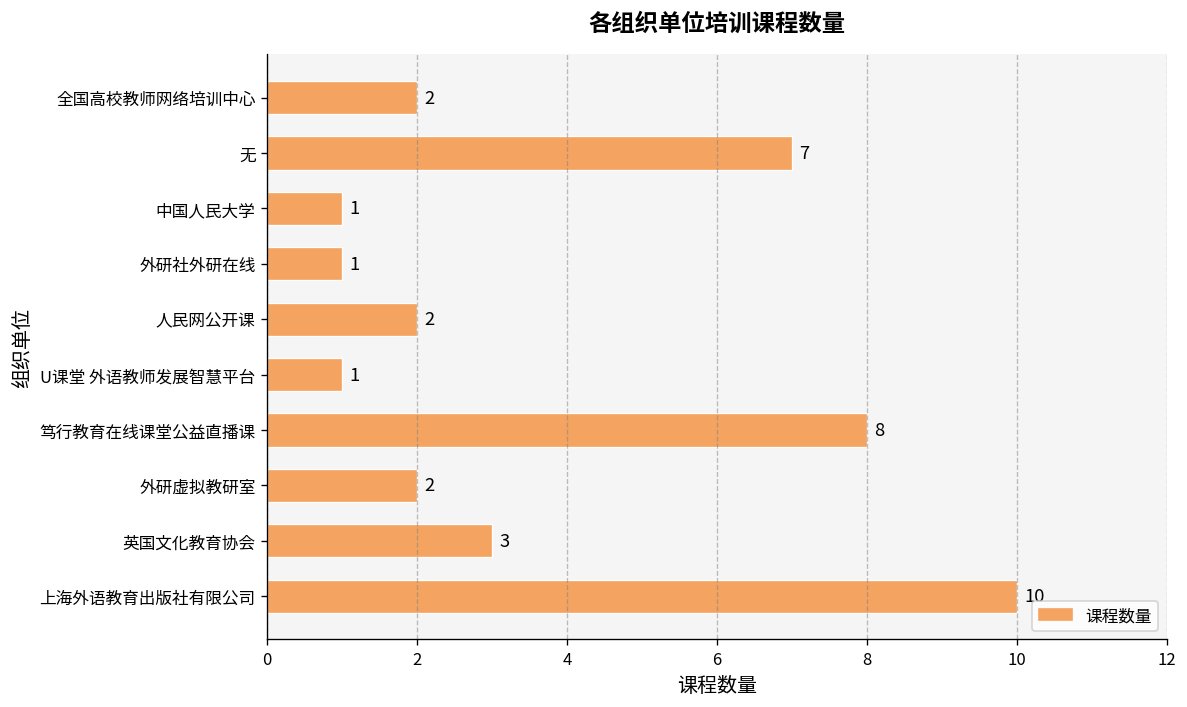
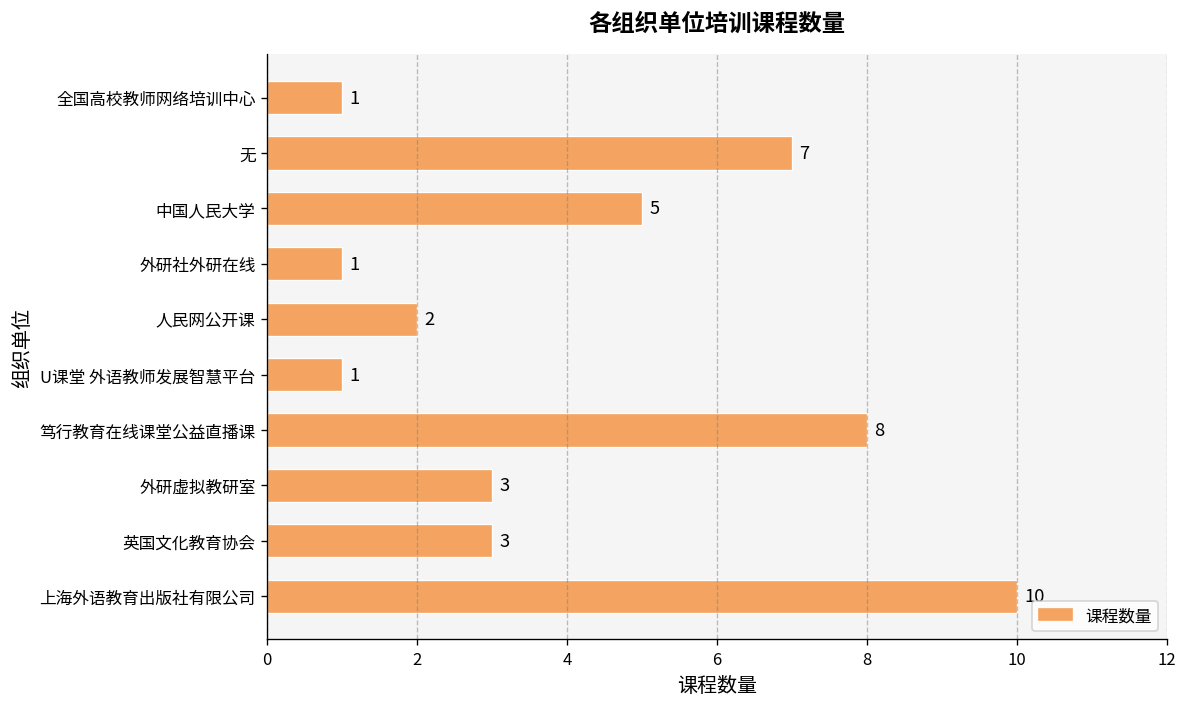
  {
-   "全国高校教师网络培训中心": 2,
+   "全国高校教师网络培训中心": 1,
    "无": 7,
-   "中国人民大学": 1,
+   "中国人民大学": 5,
    "外研社外研在线": 1,
    "人民网公开课": 2,
    "U课堂 外语教师发展智慧平台": 1,
    "笃行教育在线课堂公益直播课": 8,
-   "外研虚拟教研室": 2,
+   "外研虚拟教研室": 3,
    "英国文化教育协会": 3
  }
